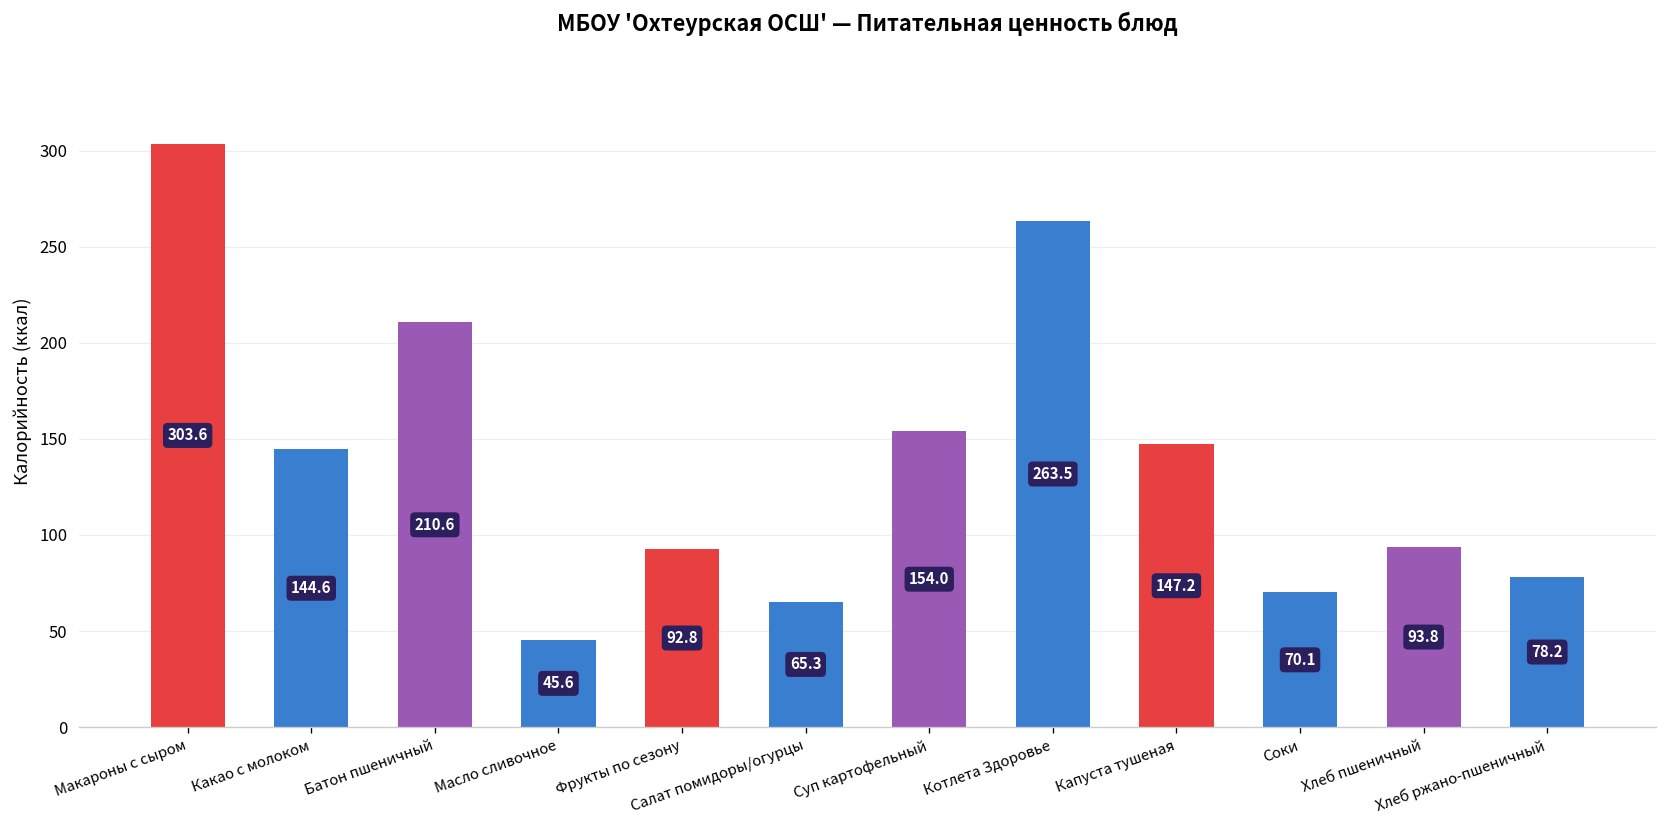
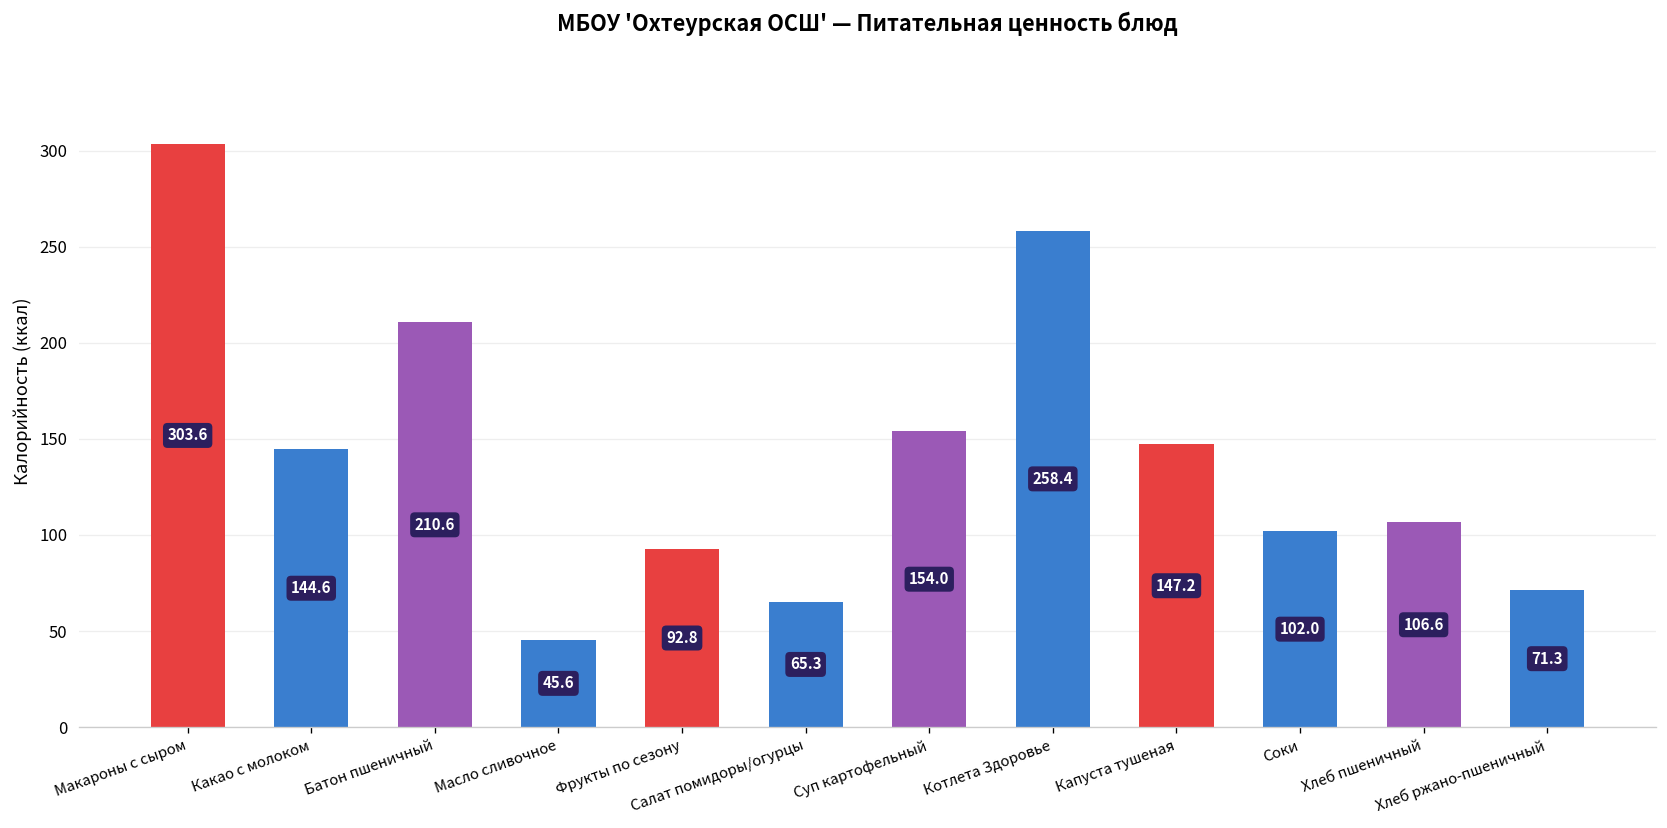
  {
-   "Котлета Здоровье": 263.5,
-   "Соки": 70.1,
-   "Хлеб пшеничный": 93.8,
-   "Хлеб ржано-пшеничный": 78.2
+   "Котлета Здоровье": 258.4,
+   "Соки": 102.0,
+   "Хлеб пшеничный": 106.6,
+   "Хлеб ржано-пшеничный": 71.3
  }
